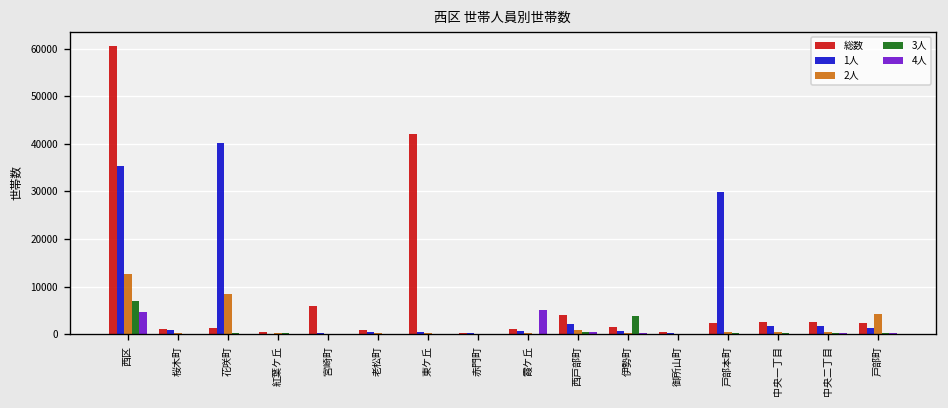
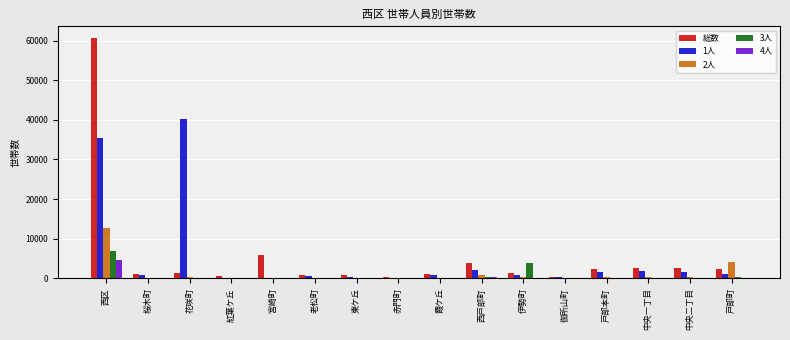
  {
    "総数": {
      "西区": 61000,
      "桜木町": 1000,
      "花咲町": 1000,
      "宮崎町": 6000,
      "老松町": 1000,
-     "東ケ丘": 42000,
+     "東ケ丘": 1000,
      "霞ケ丘": 1000,
      "西戸部町": 4000,
      "伊勢町": 1000,
      "戸部本町": 2000,
      "中央一丁目": 3000,
      "中央二丁目": 3000,
      "戸部町": 2000
    },
    "1人": {
      "西区": 35000,
      "桜木町": 1000,
      "花咲町": 40000,
      "霞ケ丘": 1000,
      "西戸部町": 2000,
      "伊勢町": 1000,
-     "戸部本町": 30000,
+     "戸部本町": 2000,
      "中央一丁目": 2000,
      "中央二丁目": 2000,
      "戸部町": 1000
    },
    "2人": {
      "西区": 13000,
-     "花咲町": 9000,
+     "花咲町": 0,
      "西戸部町": 1000,
      "戸部町": 4000
    },
    "3人": {
      "西区": 7000,
      "伊勢町": 4000
    },
    "4人": {
      "西区": 5000,
-     "霞ケ丘": 5000
+     "霞ケ丘": 0
    }
  }
